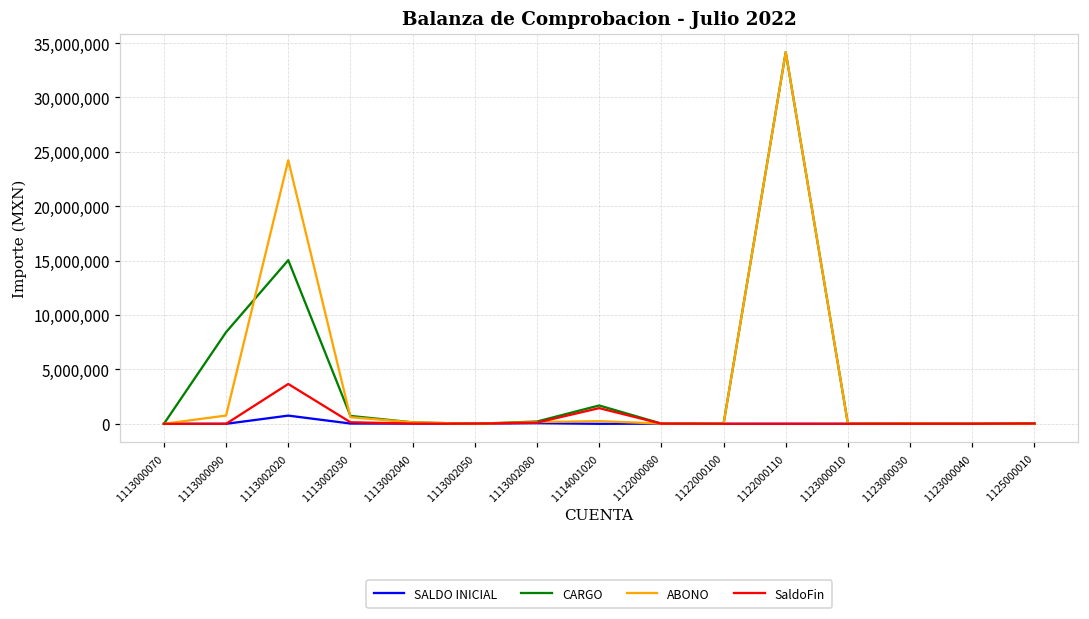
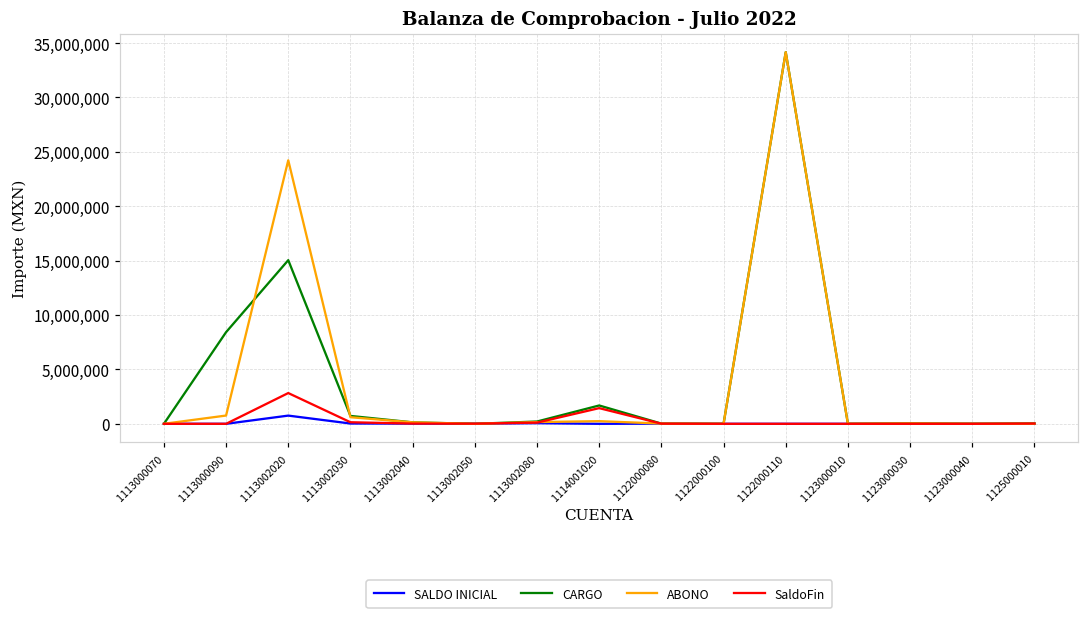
  {
    "SALDO INICIAL": {
      "1113002020": "1,000,000"
    },
    "CARGO": {
      "1113000090": "8,000,000",
      "1113002020": "15,000,000"
    },
    "ABONO": {
      "1113000090": "1,000,000",
      "1113002020": "24,000,000"
    },
    "SaldoFin": {
-     "1113002020": "4,000,000"
+     "1113002020": "3,000,000"
    }
  }
